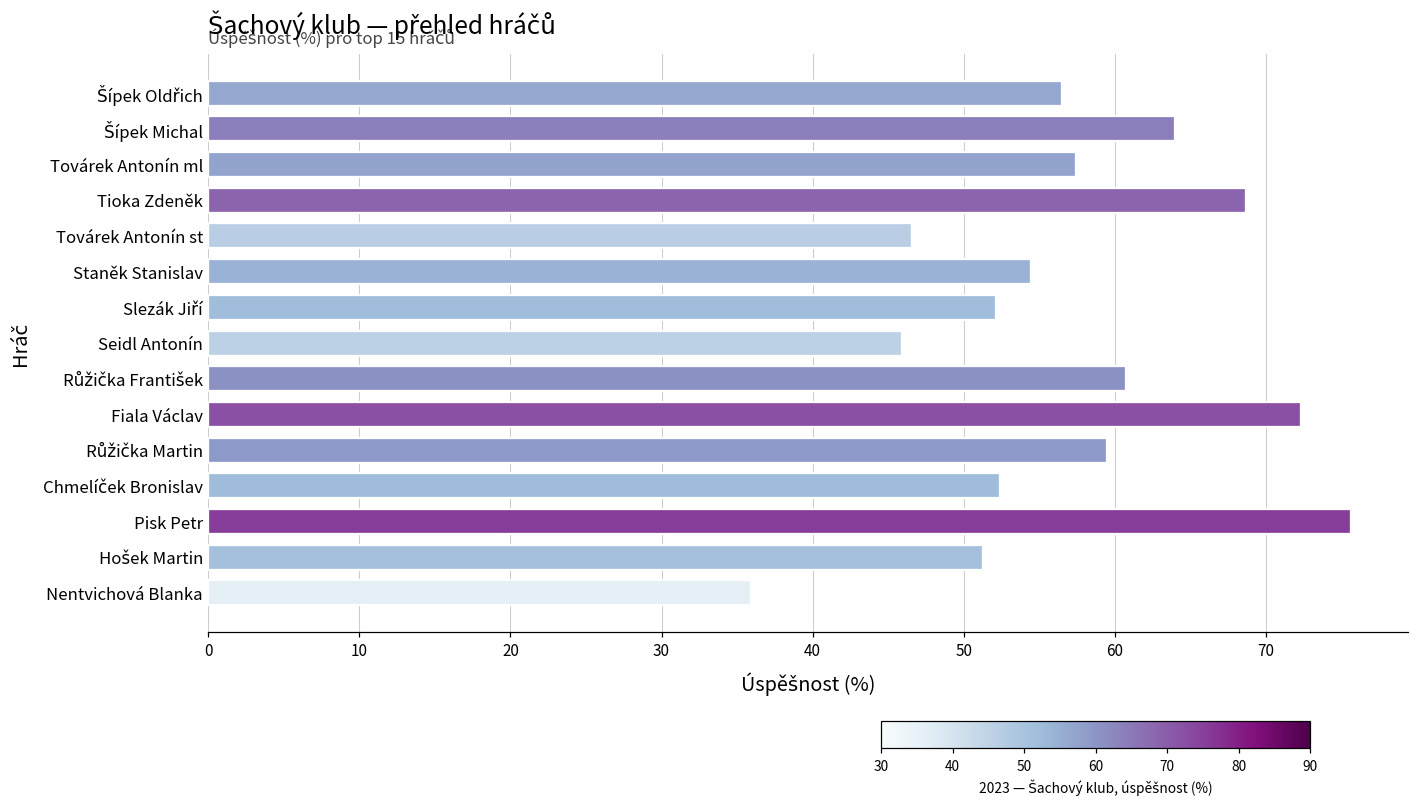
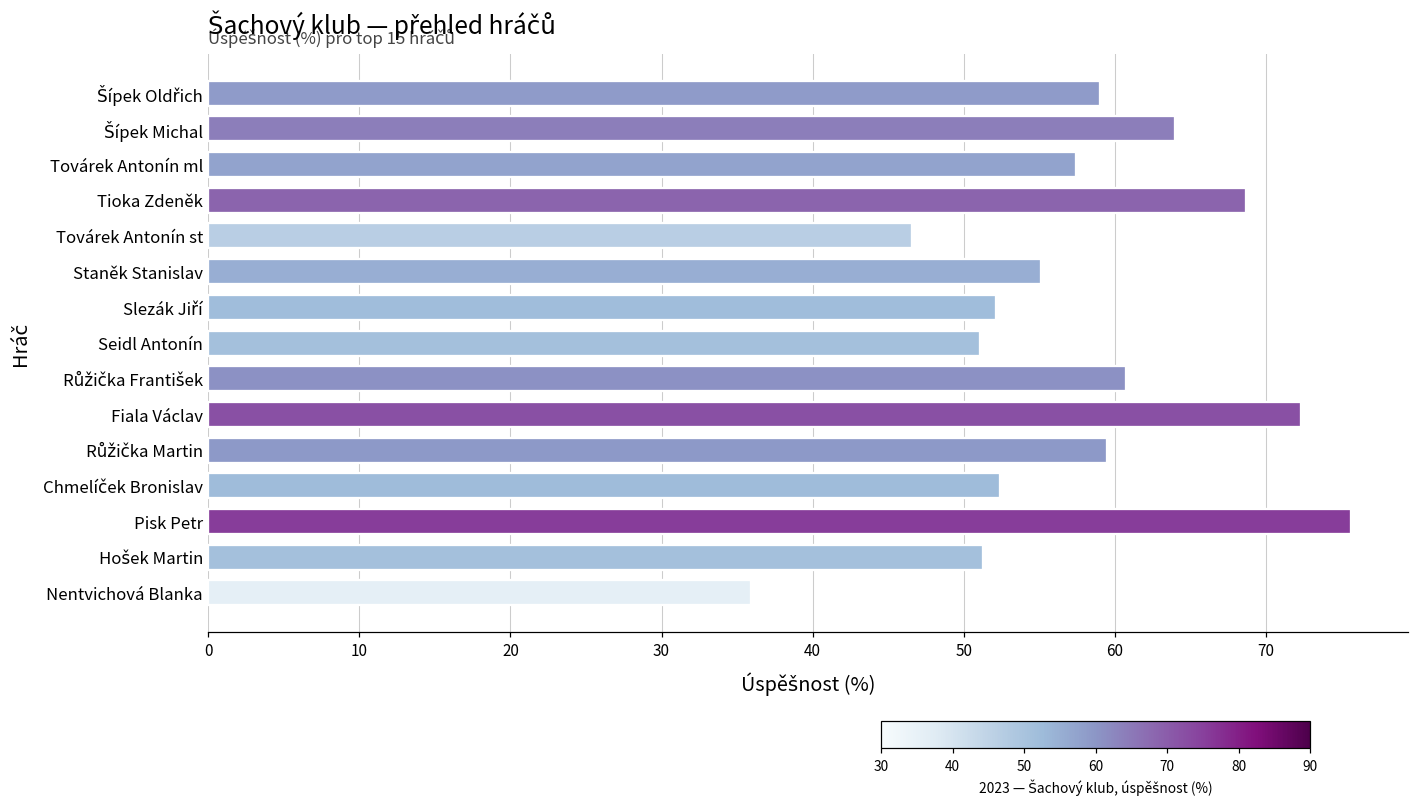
  {
-   "Šípek Oldřich": 56.5,
+   "Šípek Oldřich": 59.0,
    "Šípek Michal": 64.0,
    "Továrek Antonín ml": 57.4,
    "Tioka Zdeněk": 68.7,
    "Továrek Antonín st": 46.6,
-   "Staněk Stanislav": 54.5,
+   "Staněk Stanislav": 55.1,
    "Slezák Jiří": 52.2,
-   "Seidl Antonín": 45.9,
+   "Seidl Antonín": 51.1,
    "Růžička František": 60.7,
    "Fiala Václav": 72.3,
    "Růžička Martin": 59.5,
    "Chmelíček Bronislav": 52.4,
    "Pisk Petr": 75.6,
    "Hošek Martin": 51.3,
    "Nentvichová Blanka": 35.9
  }
